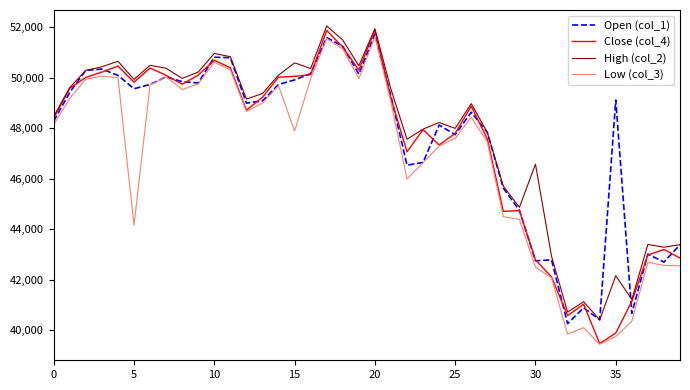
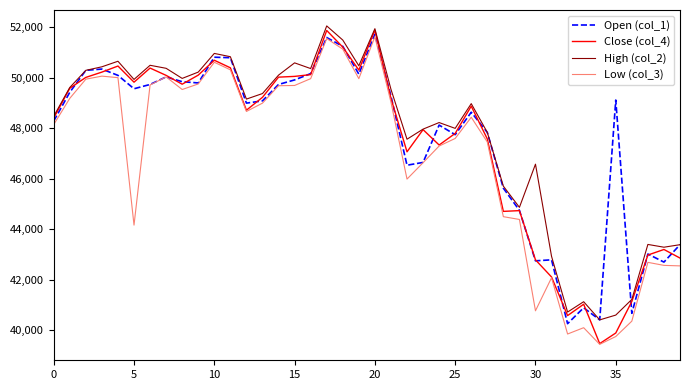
  {
    "Open (col_1)": {
      "0": "48,300",
      "5": "49,600",
      "10": "50,800",
      "15": "49,900",
      "20": "51,700",
      "35": "49,100"
    },
    "Close (col_4)": {
      "5": "49,800",
      "15": "50,100",
      "35": "39,900"
    },
    "High (col_2)": {
      "5": "49,900",
      "10": "51,000",
      "15": "50,600",
      "25": "48,000",
      "30": "46,600",
-     "35": "42,200"
+     "35": "40,600"
    },
    "Low (col_3)": {
      "0": "48,200",
      "5": "44,200",
-     "15": "47,900",
+     "15": "49,700",
      "20": "51,600",
      "25": "47,600",
-     "30": "42,500",
+     "30": "40,800",
      "35": "39,800"
    }
  }
